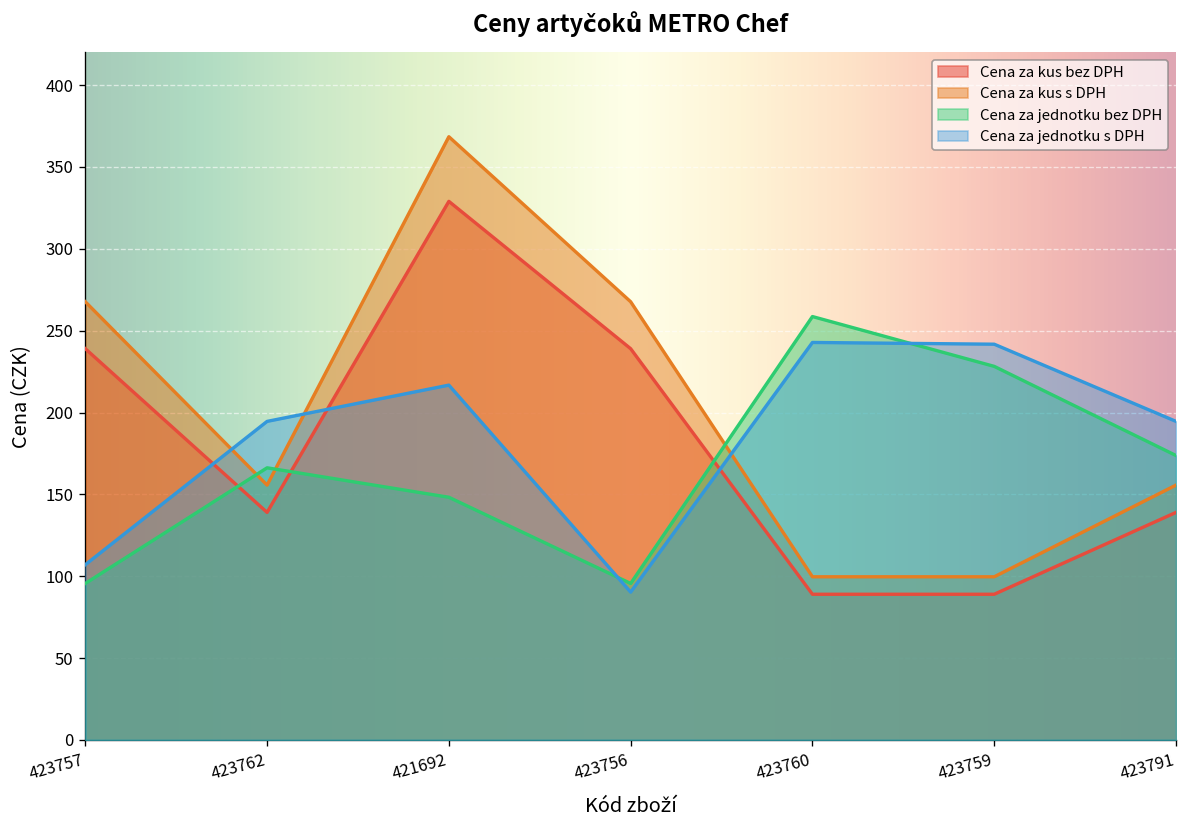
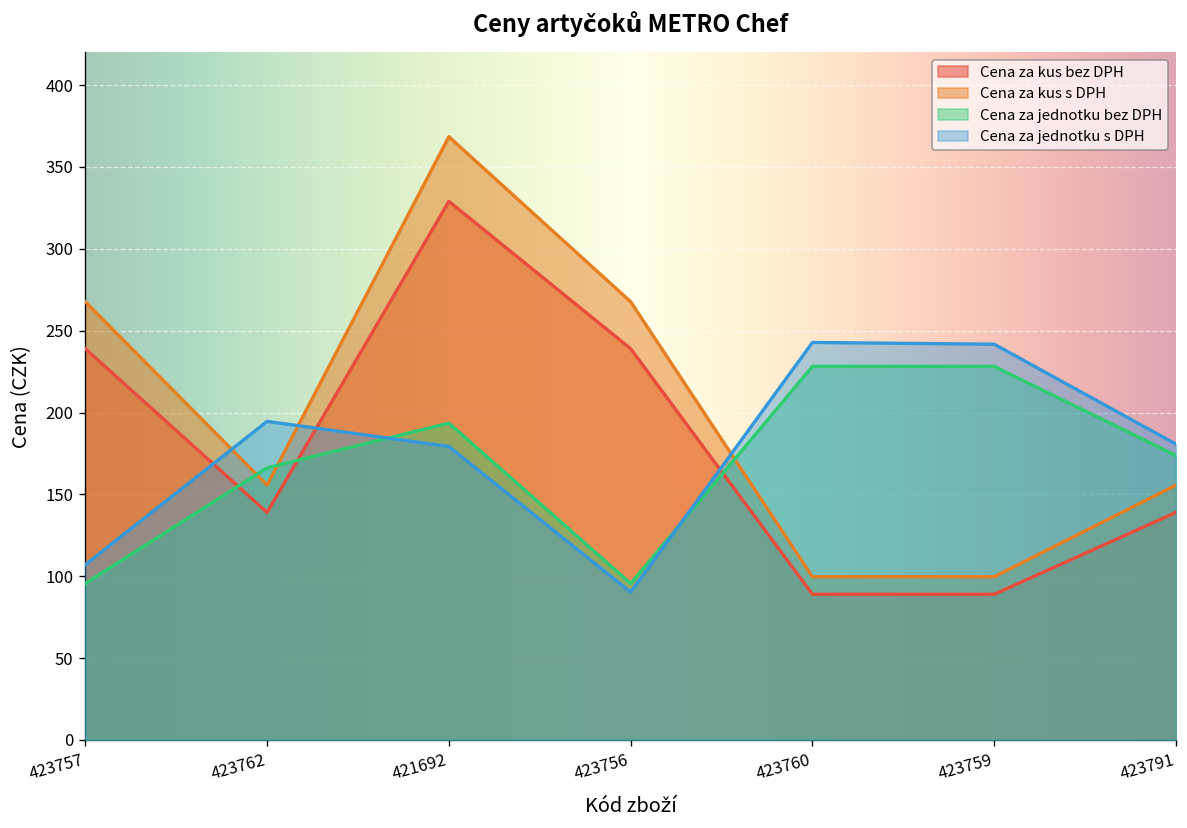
  {
    "Cena za jednotku bez DPH": {
      "423757": 96,
      "423762": 166,
-     "421692": 148,
+     "421692": 194,
      "423756": 96,
-     "423760": 259,
+     "423760": 228,
      "423759": 228,
      "423791": 174
    },
    "Cena za jednotku s DPH": {
      "423757": 107,
      "423762": 195,
-     "421692": 217,
+     "421692": 179,
      "423756": 90,
      "423760": 243,
      "423759": 242,
-     "423791": 195
+     "423791": 181
    }
  }
